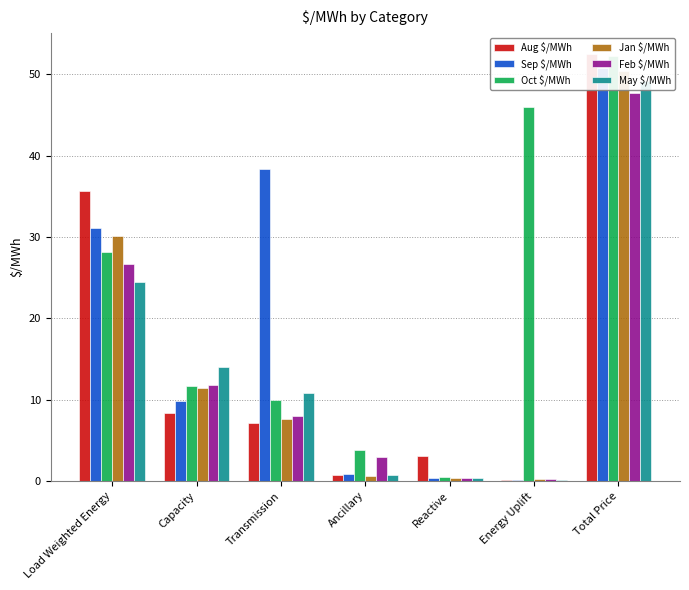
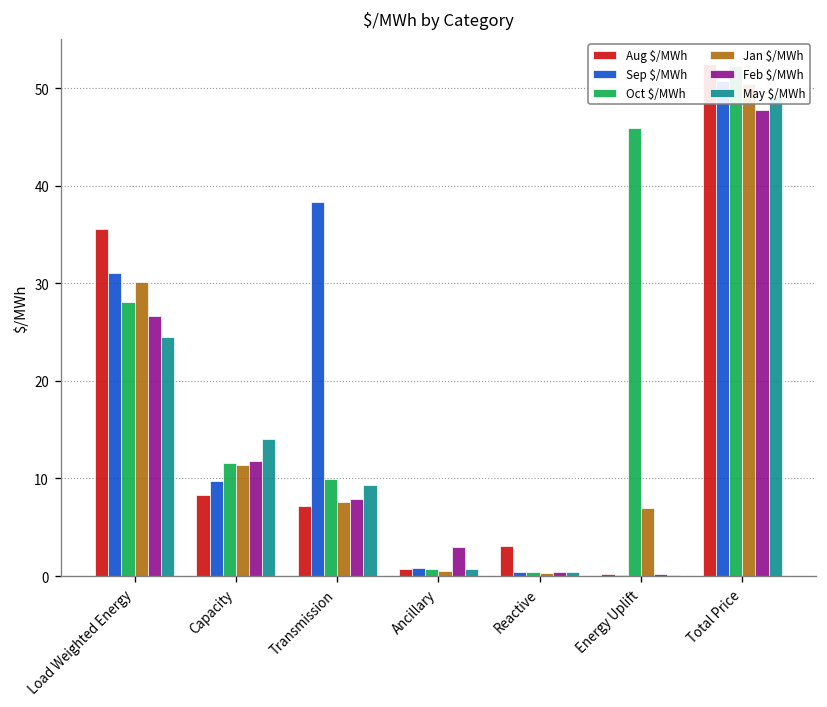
  {
    "Aug $/MWh": {
      "Load Weighted Energy": 36,
      "Capacity": 8,
      "Transmission": 7,
      "Ancillary": 1,
      "Reactive": 3
    },
    "Sep $/MWh": {
      "Load Weighted Energy": 31,
      "Capacity": 10,
      "Transmission": 38,
      "Ancillary": 1,
      "Reactive": 0
    },
    "Oct $/MWh": {
      "Load Weighted Energy": 28,
      "Capacity": 12,
      "Transmission": 10,
-     "Ancillary": 4,
+     "Ancillary": 1,
      "Reactive": 0,
      "Energy Uplift": 46
    },
    "Jan $/MWh": {
      "Load Weighted Energy": 30,
      "Capacity": 11,
      "Transmission": 8,
      "Ancillary": 1,
      "Reactive": 0,
-     "Energy Uplift": 0
+     "Energy Uplift": 7
    },
    "Feb $/MWh": {
      "Load Weighted Energy": 27,
      "Capacity": 12,
      "Transmission": 8,
      "Ancillary": 3,
      "Reactive": 0,
      "Total Price": 48
    },
    "May $/MWh": {
      "Load Weighted Energy": 24,
      "Capacity": 14,
-     "Transmission": 11,
+     "Transmission": 9,
      "Ancillary": 1,
      "Reactive": 0
    }
  }
